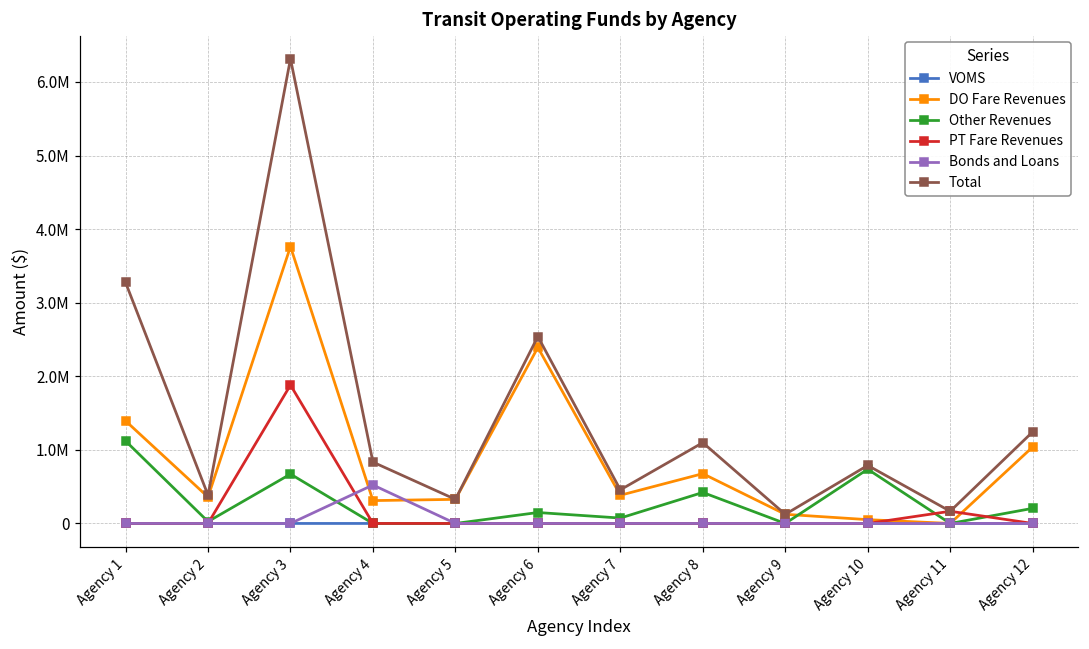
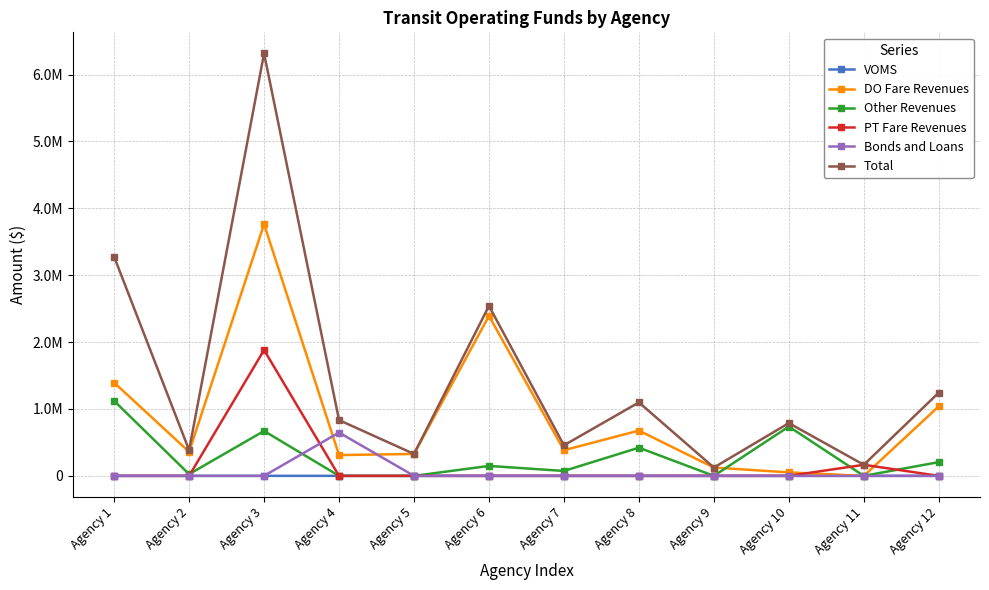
  {
    "DO Fare Revenues": {
      "Agency 1": 1400000,
      "Agency 3": 3800000,
      "Agency 4": 300000,
      "Agency 6": 2400000,
      "Agency 7": 400000,
      "Agency 8": 700000,
      "Agency 10": 100000,
      "Agency 12": 1000000
    },
    "Other Revenues": {
      "Agency 1": 1100000,
      "Agency 3": 700000,
      "Agency 6": 100000,
      "Agency 7": 100000,
      "Agency 8": 400000,
      "Agency 10": 700000,
      "Agency 12": 200000
    },
    "PT Fare Revenues": {
      "Agency 3": 1900000
    },
    "Bonds and Loans": {
-     "Agency 4": 500000
+     "Agency 4": 600000
    },
    "Total": {
      "Agency 1": 3300000,
      "Agency 3": 6300000,
      "Agency 4": 800000,
      "Agency 6": 2500000,
      "Agency 7": 500000,
      "Agency 8": 1100000,
      "Agency 10": 800000,
      "Agency 12": 1200000
    }
  }
